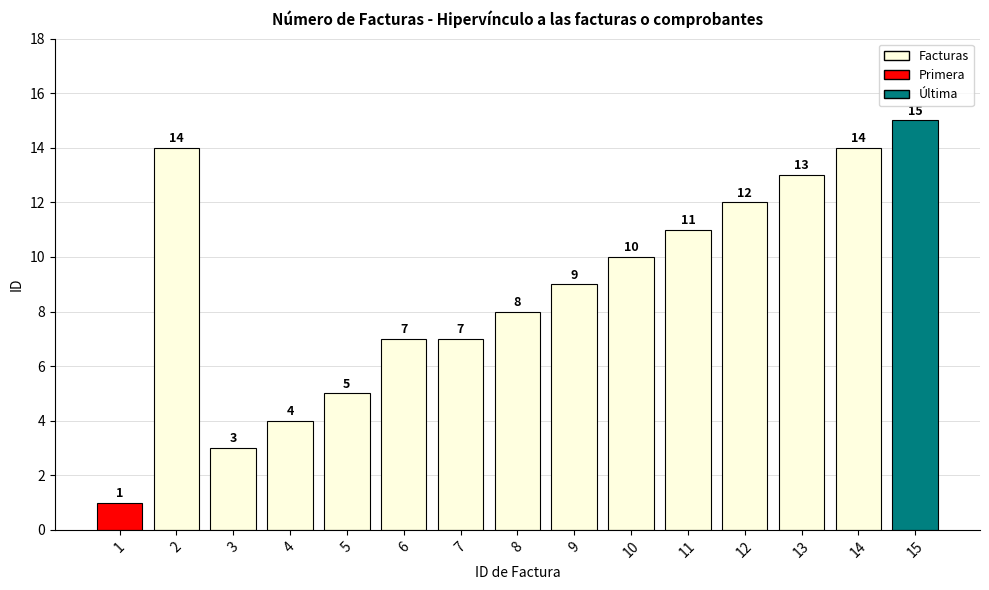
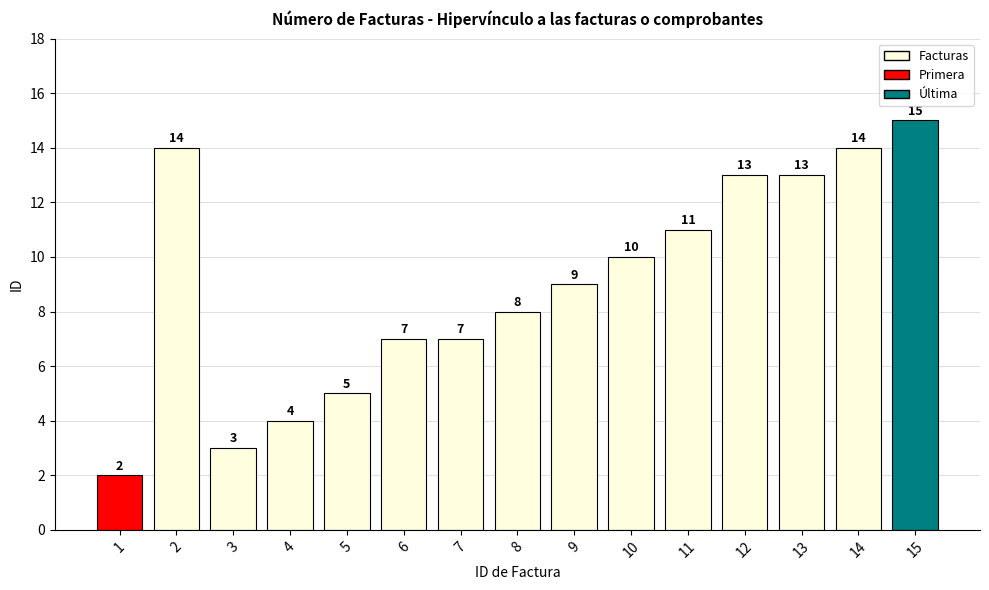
  {
-   "1": 1,
+   "1": 2,
    "2": 14,
    "3": 3,
    "4": 4,
    "5": 5,
    "6": 7,
    "7": 7,
    "8": 8,
    "9": 9,
    "10": 10,
    "11": 11,
-   "12": 12,
+   "12": 13,
    "13": 13,
    "14": 14
  }
